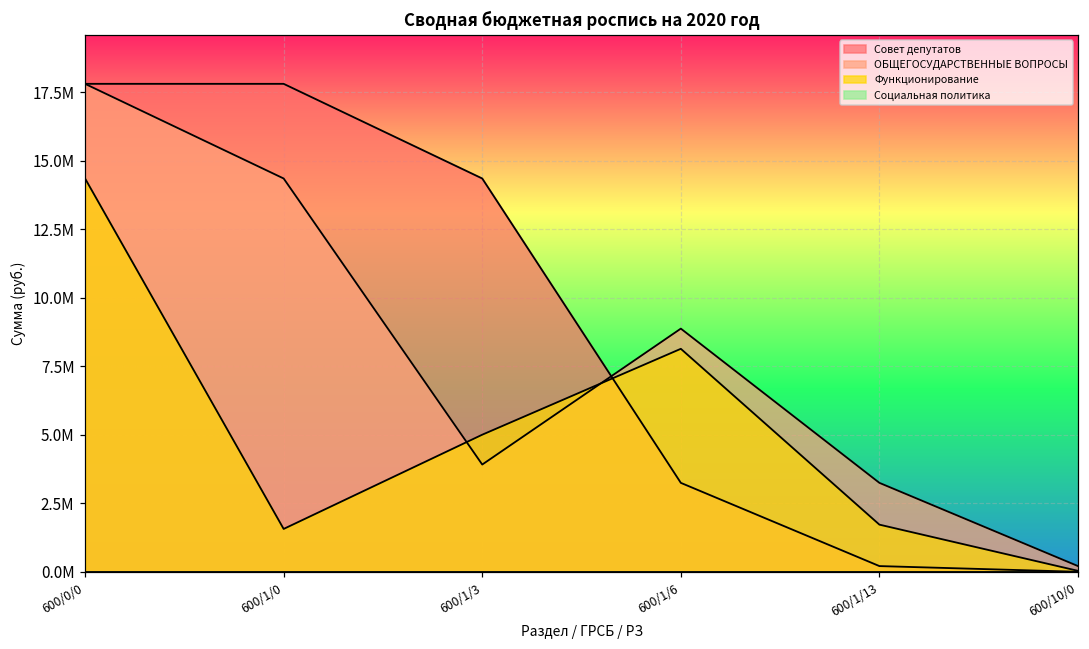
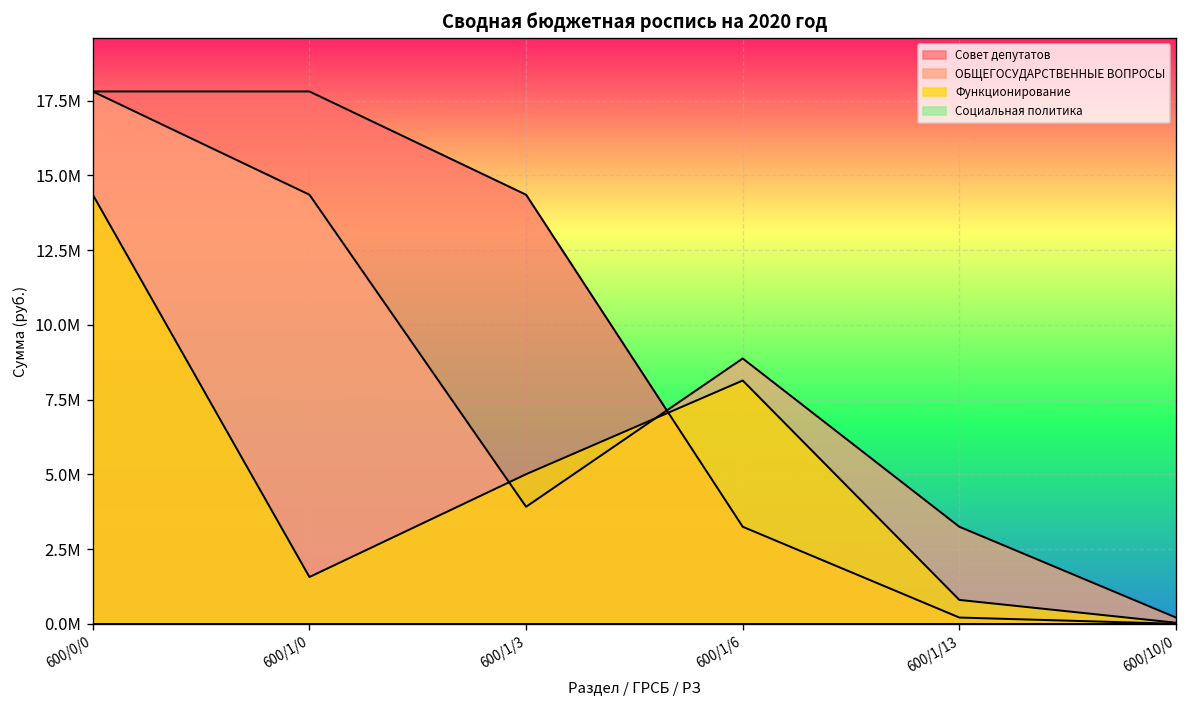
  {
    "Функционирование": {
      "600/0/0": 14400000,
      "600/1/0": 1600000,
      "600/1/3": 5000000,
      "600/1/6": 8100000,
-     "600/1/13": 1700000
+     "600/1/13": 800000
    },
    "Социальная политика": {
      "600/0/0": 0,
      "600/1/0": 0,
      "600/1/3": 0,
      "600/1/6": 0,
      "600/1/13": 0
    }
  }
